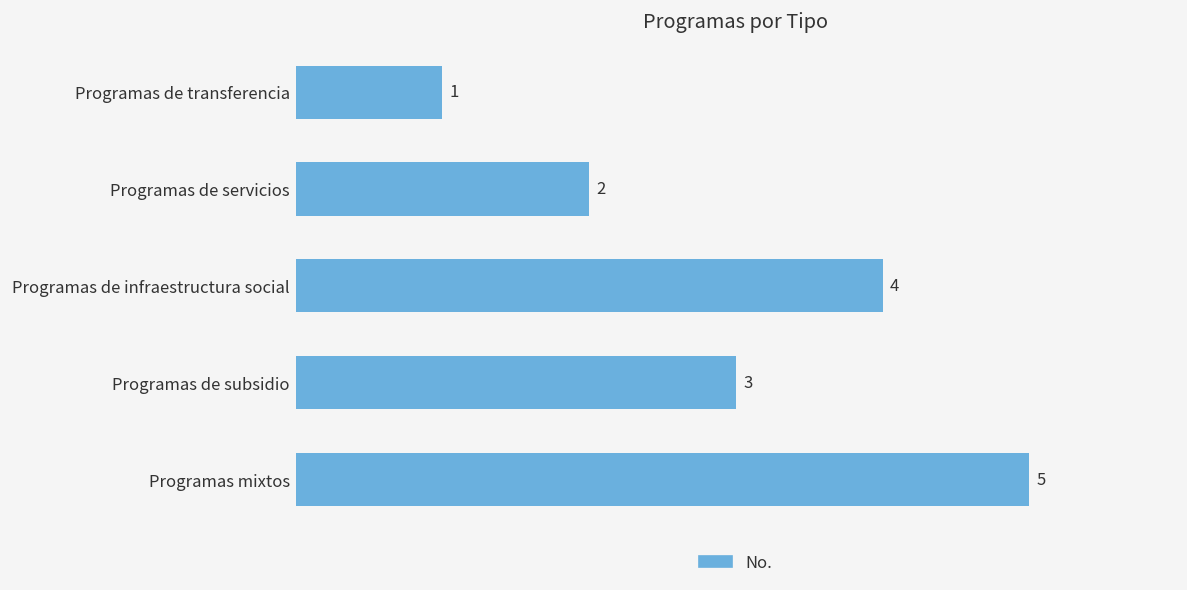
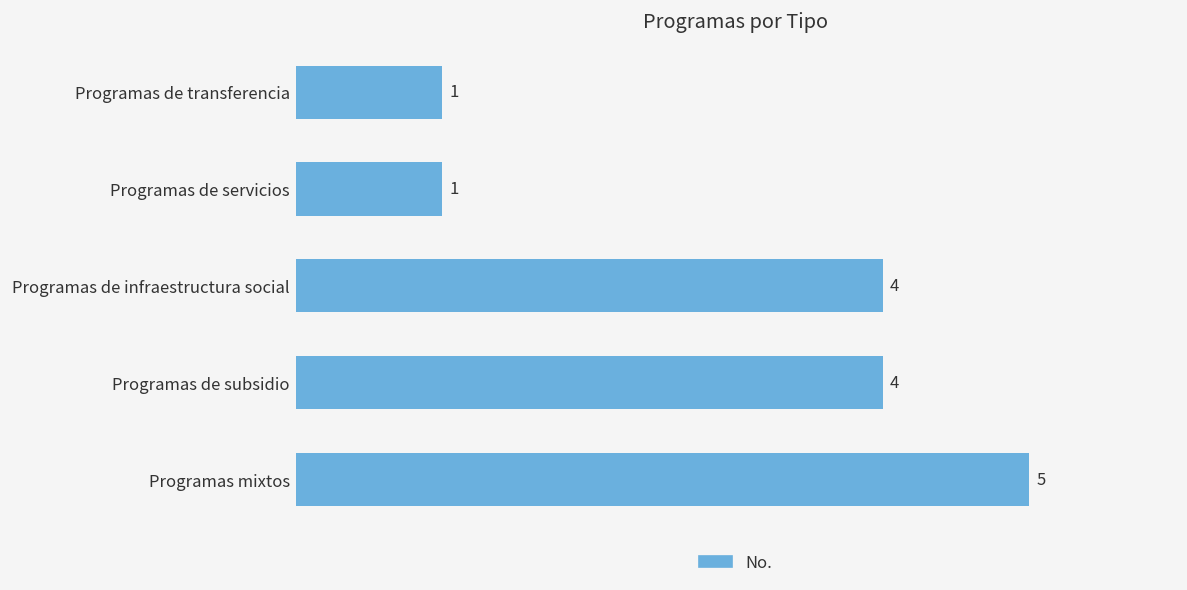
  {
    "Programas de transferencia": 1,
-   "Programas de servicios": 2,
+   "Programas de servicios": 1,
    "Programas de infraestructura social": 4,
-   "Programas de subsidio": 3,
+   "Programas de subsidio": 4,
    "Programas mixtos": 5
  }
